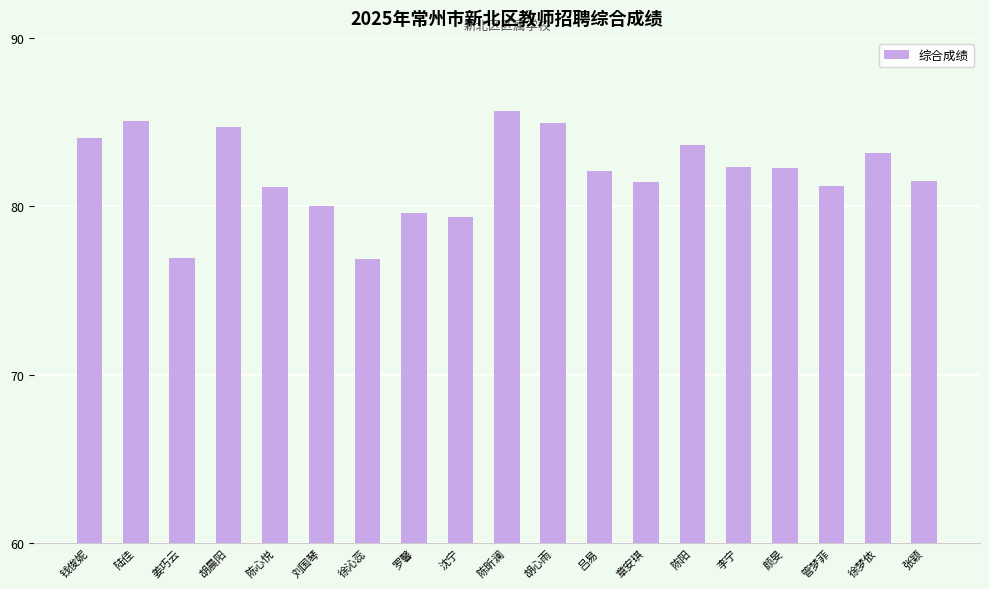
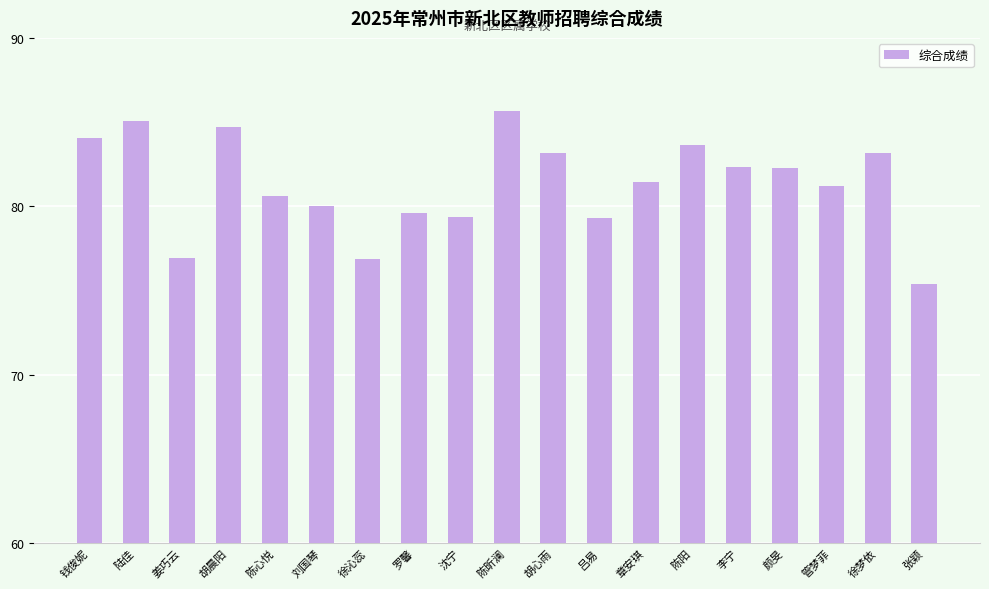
  {
    "钱俊妮": 84.0,
    "陆佳": 85.1,
    "姜巧云": 76.9,
    "胡晨阳": 84.7,
-   "陈心悦": 81.1,
+   "陈心悦": 80.6,
    "刘国琴": 80.0,
    "徐沁蕊": 76.9,
    "罗馨": 79.6,
    "沈宁": 79.4,
    "陈昕澜": 85.7,
-   "胡心雨": 84.9,
-   "吕易": 82.1,
+   "胡心雨": 83.2,
+   "吕易": 79.3,
    "章安琪": 81.4,
    "陈阳": 83.6,
    "李宁": 82.3,
    "颜旻": 82.3,
    "管梦菲": 81.2,
    "徐梦依": 83.2,
-   "张颖": 81.5
+   "张颖": 75.4
  }
